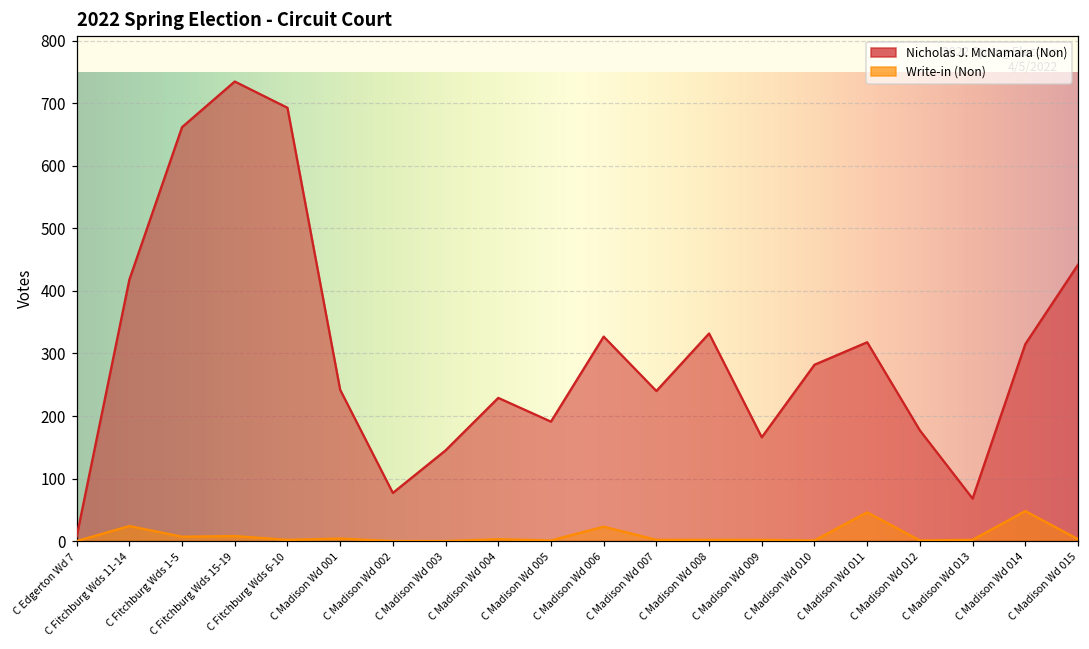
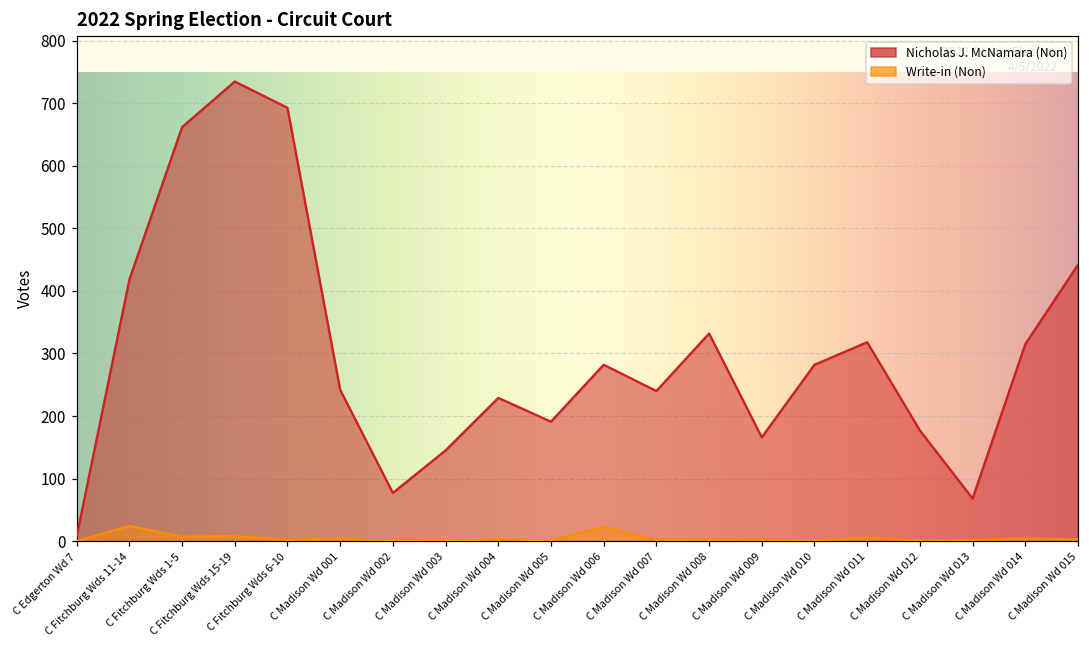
  {
    "Nicholas J. McNamara (Non)": {
      "C Edgerton Wd 7": 10,
      "C Fitchburg Wds 11-14": 420,
      "C Fitchburg Wds 1-5": 660,
      "C Fitchburg Wds 15-19": 740,
      "C Fitchburg Wds 6-10": 690,
      "C Madison Wd 001": 240,
      "C Madison Wd 002": 80,
      "C Madison Wd 003": 150,
      "C Madison Wd 004": 230,
      "C Madison Wd 005": 190,
-     "C Madison Wd 006": 330,
+     "C Madison Wd 006": 280,
      "C Madison Wd 007": 240,
      "C Madison Wd 008": 330,
      "C Madison Wd 009": 170,
      "C Madison Wd 010": 280,
      "C Madison Wd 011": 320,
      "C Madison Wd 012": 180,
      "C Madison Wd 013": 70,
      "C Madison Wd 014": 320,
      "C Madison Wd 015": 440
    },
    "Write-in (Non)": {
      "C Edgerton Wd 7": 0,
      "C Fitchburg Wds 11-14": 20,
      "C Fitchburg Wds 1-5": 10,
      "C Fitchburg Wds 15-19": 10,
      "C Fitchburg Wds 6-10": 0,
      "C Madison Wd 001": 0,
      "C Madison Wd 002": 0,
      "C Madison Wd 003": 0,
      "C Madison Wd 004": 0,
      "C Madison Wd 005": 0,
      "C Madison Wd 006": 20,
      "C Madison Wd 007": 0,
      "C Madison Wd 008": 0,
      "C Madison Wd 009": 0,
      "C Madison Wd 010": 0,
-     "C Madison Wd 011": 50,
+     "C Madison Wd 011": 10,
      "C Madison Wd 012": 0,
      "C Madison Wd 013": 0,
-     "C Madison Wd 014": 50,
+     "C Madison Wd 014": 0,
      "C Madison Wd 015": 0
    }
  }
